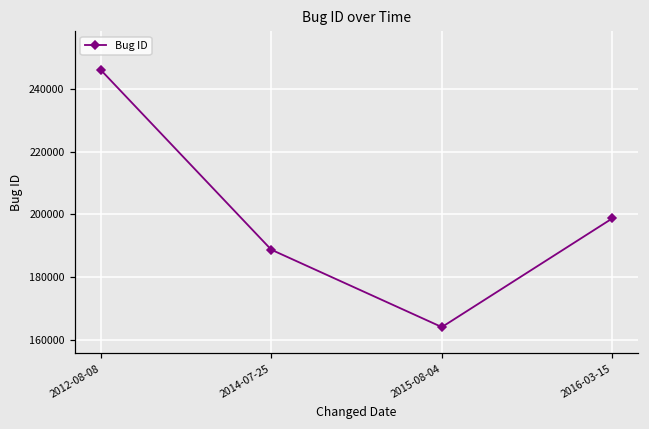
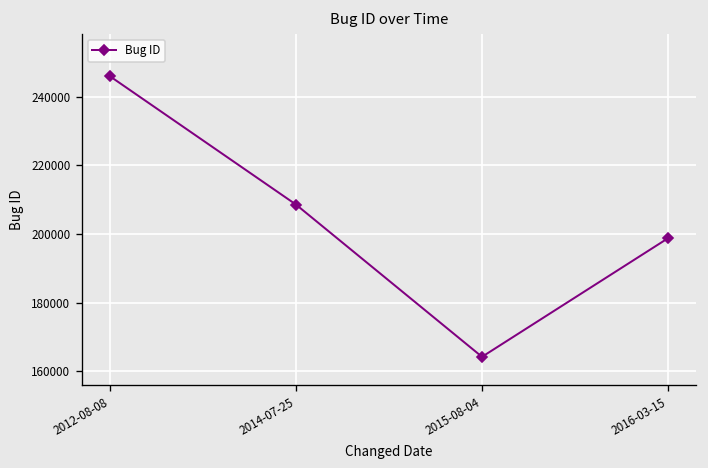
  {
    "2012-08-08": 246000,
-   "2014-07-25": 189000,
+   "2014-07-25": 209000,
    "2015-08-04": 164000,
    "2016-03-15": 199000
  }
